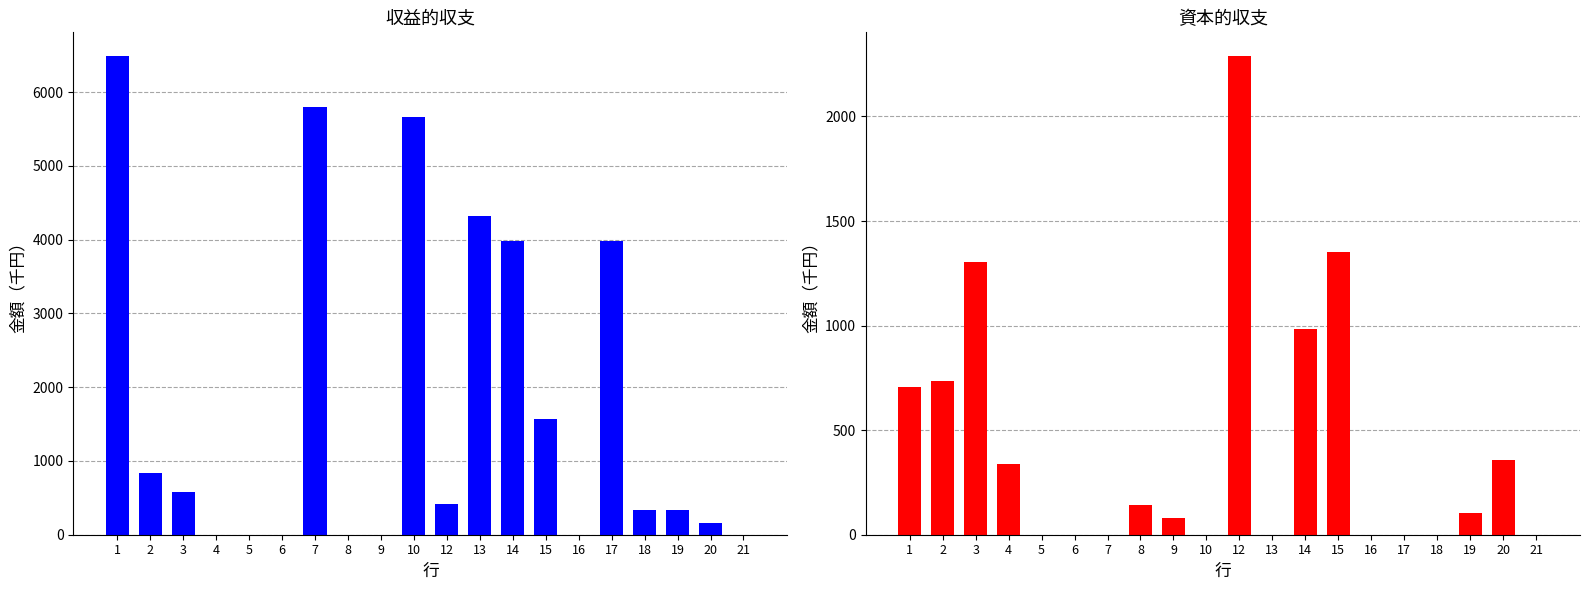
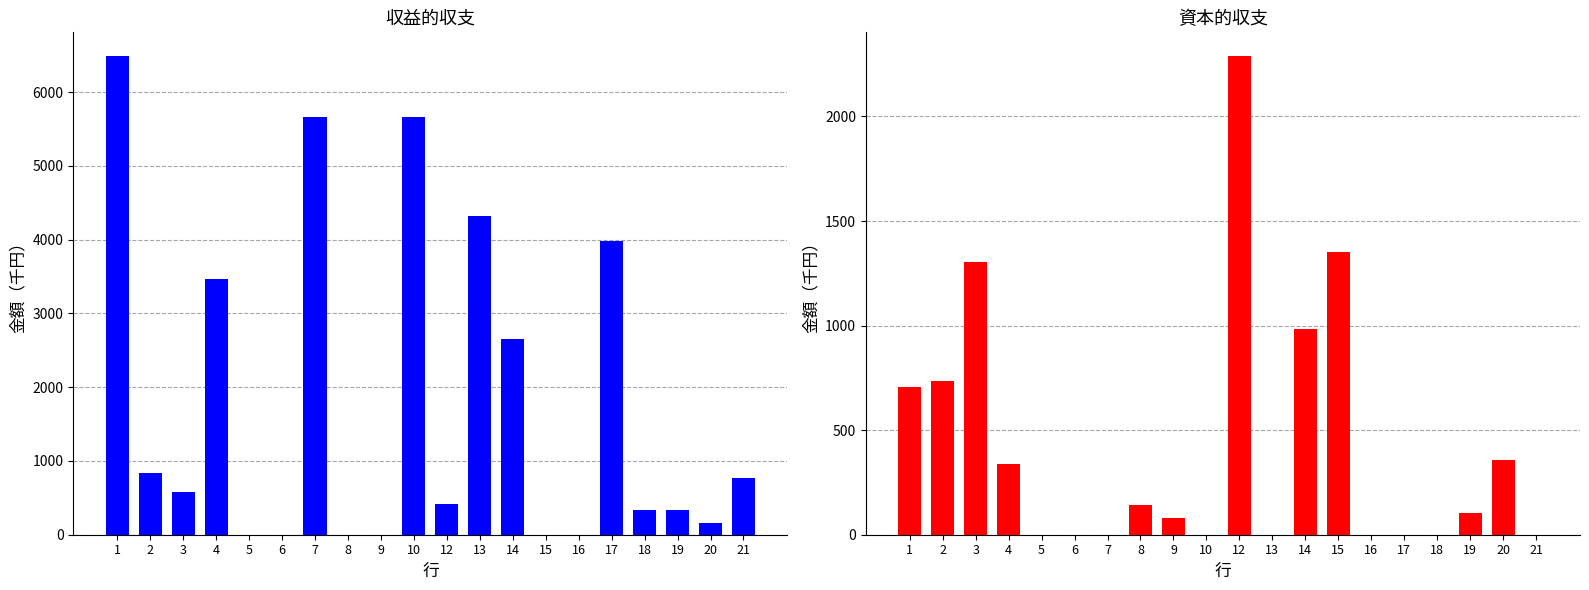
  {
    "収益的収支": {
      "1": 6500,
      "2": 800,
      "3": 600,
-     "4": 0,
+     "4": 3500,
      "5": 0,
-     "7": 5800,
+     "7": 5700,
      "8": 0,
      "9": 0,
      "10": 5700,
      "12": 400,
      "13": 4300,
-     "14": 4000,
-     "15": 1600,
+     "14": 2700,
+     "15": 0,
      "16": 0,
      "17": 4000,
      "18": 300,
      "19": 300,
      "20": 200,
-     "21": 0
+     "21": 800
    },
    "資本的収支": {
      "1": 710,
      "2": 740,
      "3": 1300,
      "4": 340,
      "5": 0,
      "6": 0,
      "7": 0,
      "8": 140,
      "9": 80,
      "10": 0,
      "12": 2290,
      "13": 0,
      "14": 990,
      "15": 1350,
      "16": 0,
      "17": 0,
      "18": 0,
      "19": 100,
      "20": 360,
      "21": 0
    }
  }
